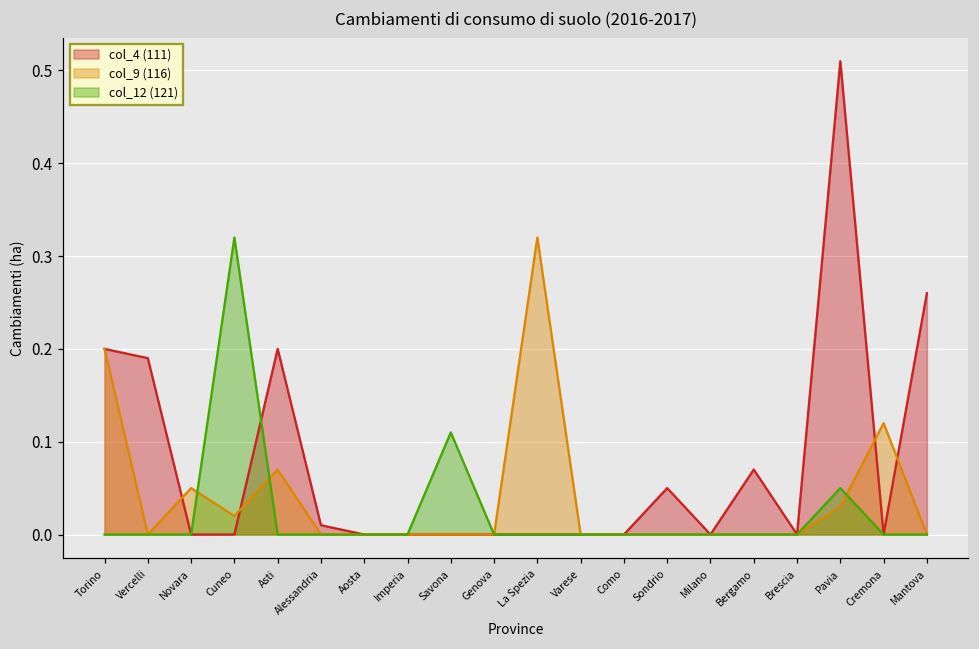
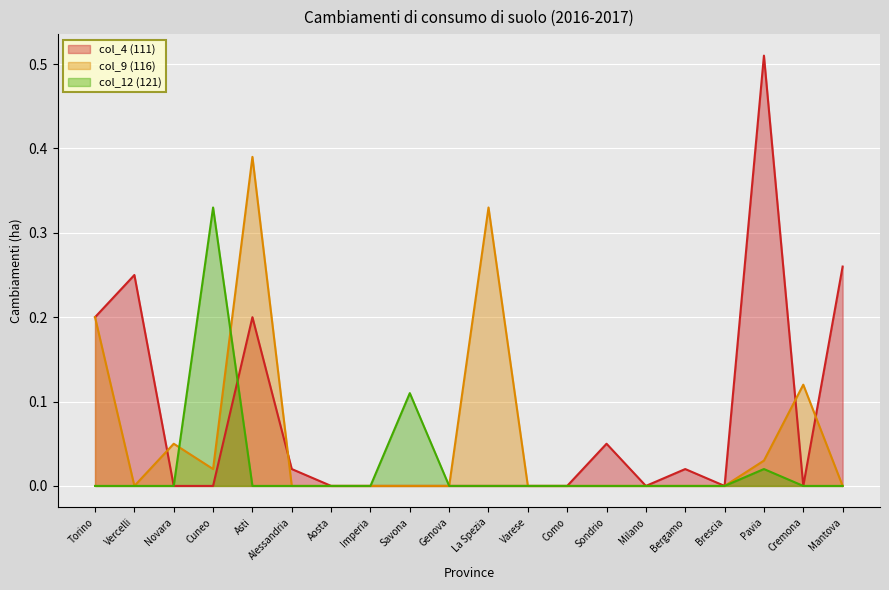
  {
    "col_4 (111)": {
-     "Vercelli": 0.19,
+     "Vercelli": 0.25,
      "Cuneo": 0.00,
      "Asti": 0.20,
-     "Alessandria": 0.01,
+     "Alessandria": 0.02,
      "Sondrio": 0.05,
-     "Bergamo": 0.07,
+     "Bergamo": 0.02,
      "Pavia": 0.51,
      "Mantova": 0.26
    },
    "col_9 (116)": {
      "Novara": 0.05,
      "Cuneo": 0.02,
-     "Asti": 0.07,
-     "La Spezia": 0.32,
+     "Asti": 0.39,
+     "La Spezia": 0.33,
      "Pavia": 0.03,
      "Cremona": 0.12
    },
    "col_12 (121)": {
      "Torino": 0.00,
-     "Cuneo": 0.32,
+     "Cuneo": 0.33,
      "Asti": 0.00,
      "Savona": 0.11,
-     "Pavia": 0.05
+     "Pavia": 0.02
    }
  }
